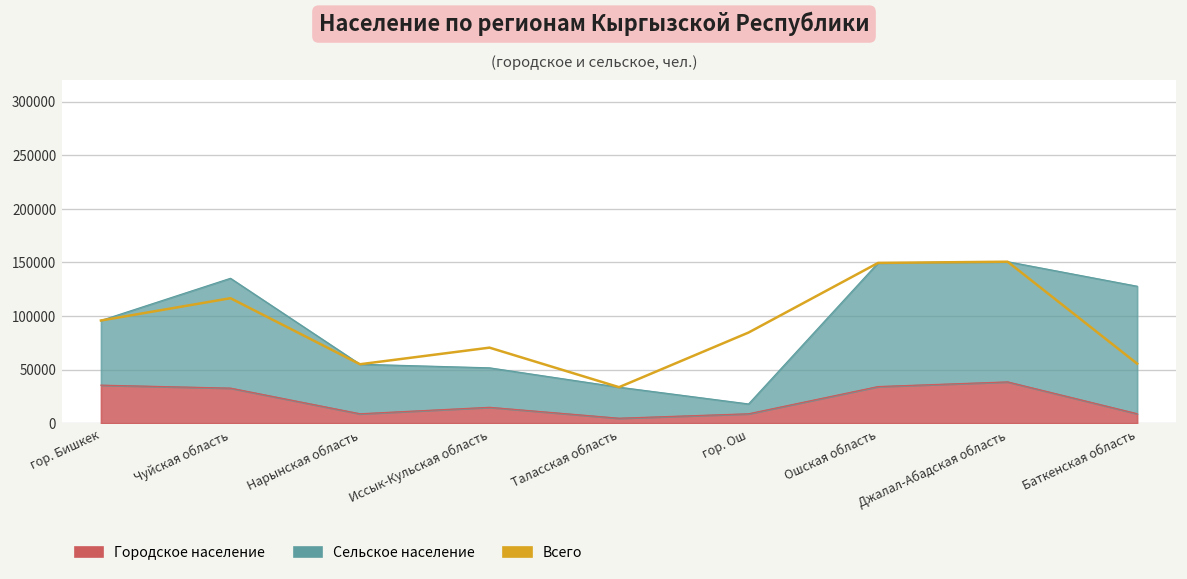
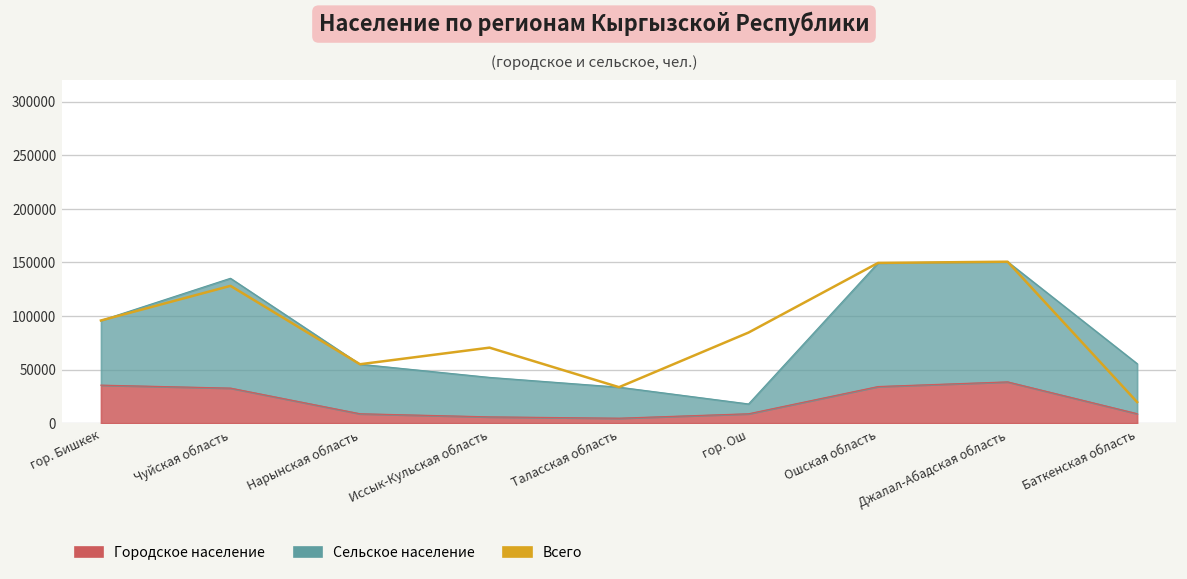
  {
    "Городское население": {
      "гор. Бишкек": 40000,
      "Чуйская область": 30000,
      "Нарынская область": 10000,
-     "Иссык-Кульская область": 15000,
+     "Иссык-Кульская область": 6000,
      "Таласская область": 0,
      "гор. Ош": 10000,
      "Ошская область": 30000,
      "Джалал-Абадская область": 40000,
      "Баткенская область": 10000
    },
    "Сельское население": {
      "Иссык-Кульская область": 40000,
-     "Баткенская область": 120000
+     "Баткенская область": 50000
    },
    "Всего": {
-     "Чуйская область": 120000,
+     "Чуйская область": 130000,
      "Иссык-Кульская область": 70000,
      "гор. Ош": 80000,
-     "Баткенская область": 60000
+     "Баткенская область": 20000
    }
  }
